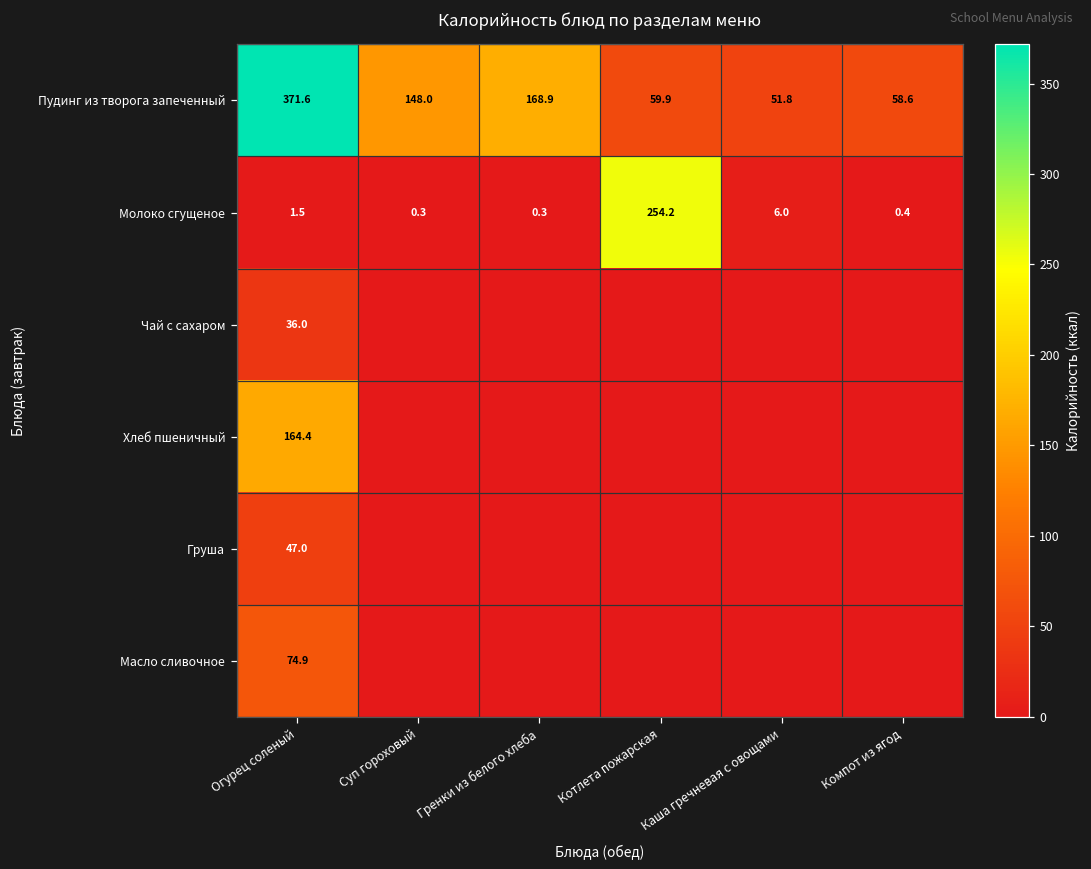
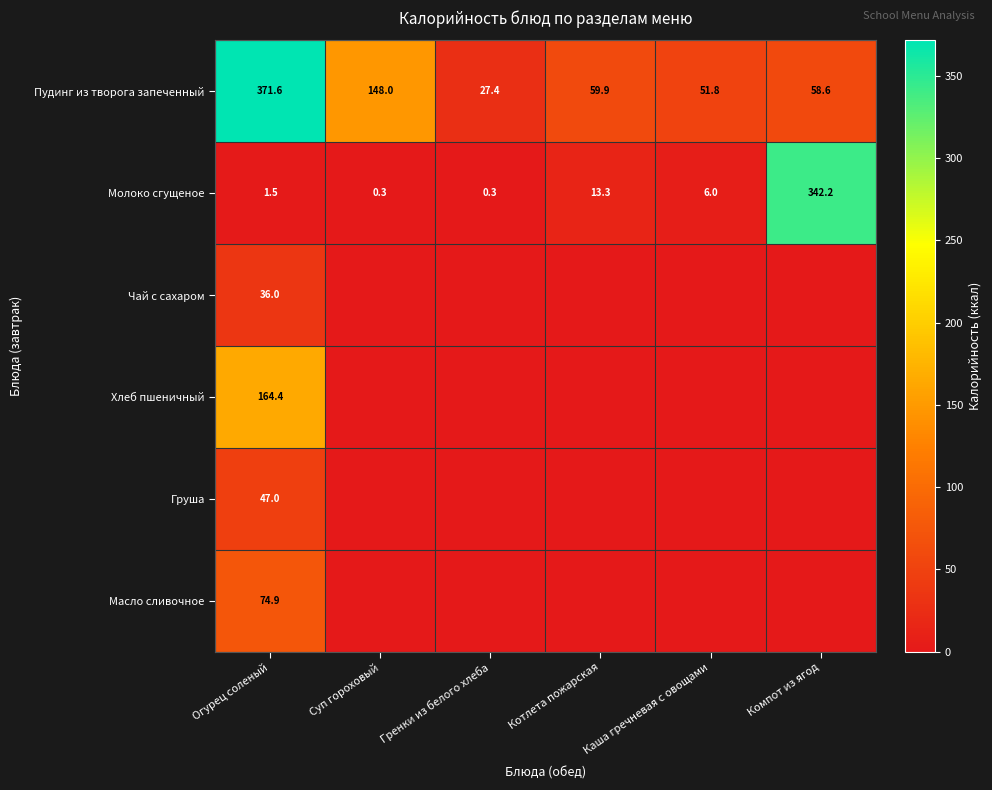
  {
    "Пудинг из творога запеченный": {
      "Огурец соленый": 371.6,
      "Суп гороховый": 148.0,
-     "Гренки из белого хлеба": 168.9,
+     "Гренки из белого хлеба": 27.4,
      "Котлета пожарская": 59.9,
      "Каша гречневая с овощами": 51.8,
      "Компот из ягод": 58.6
    },
    "Молоко сгущеное": {
      "Огурец соленый": 1.5,
      "Суп гороховый": 0.3,
      "Гренки из белого хлеба": 0.3,
-     "Котлета пожарская": 254.2,
+     "Котлета пожарская": 13.3,
      "Каша гречневая с овощами": 6.0,
-     "Компот из ягод": 0.4
+     "Компот из ягод": 342.2
    },
    "Чай с сахаром": {
      "Огурец соленый": 36.0
    },
    "Хлеб пшеничный": {
      "Огурец соленый": 164.4
    },
    "Груша": {
      "Огурец соленый": 47.0
    },
    "Масло сливочное": {
      "Огурец соленый": 74.9
    }
  }
